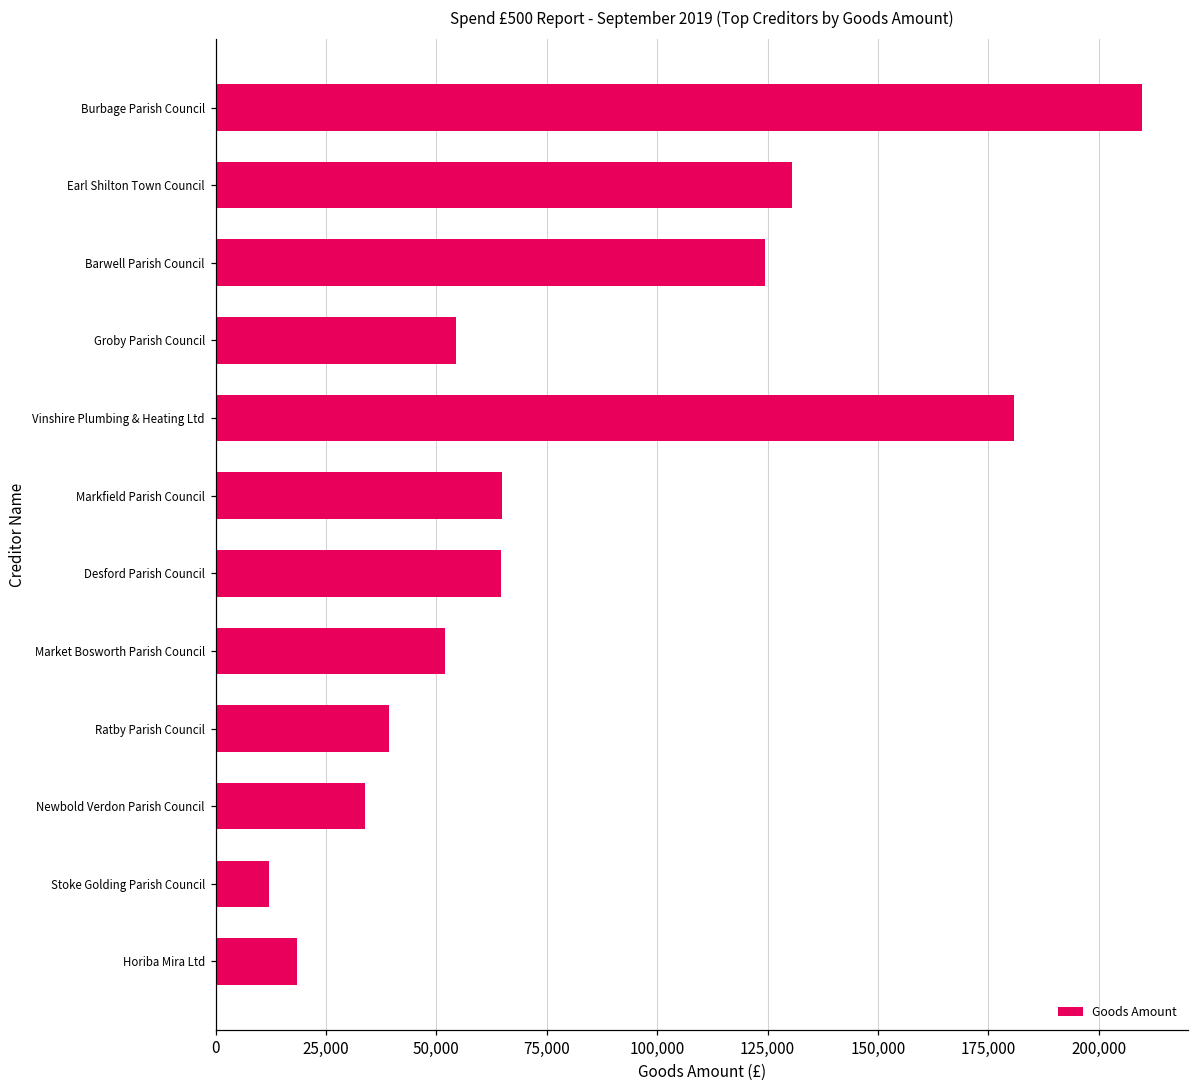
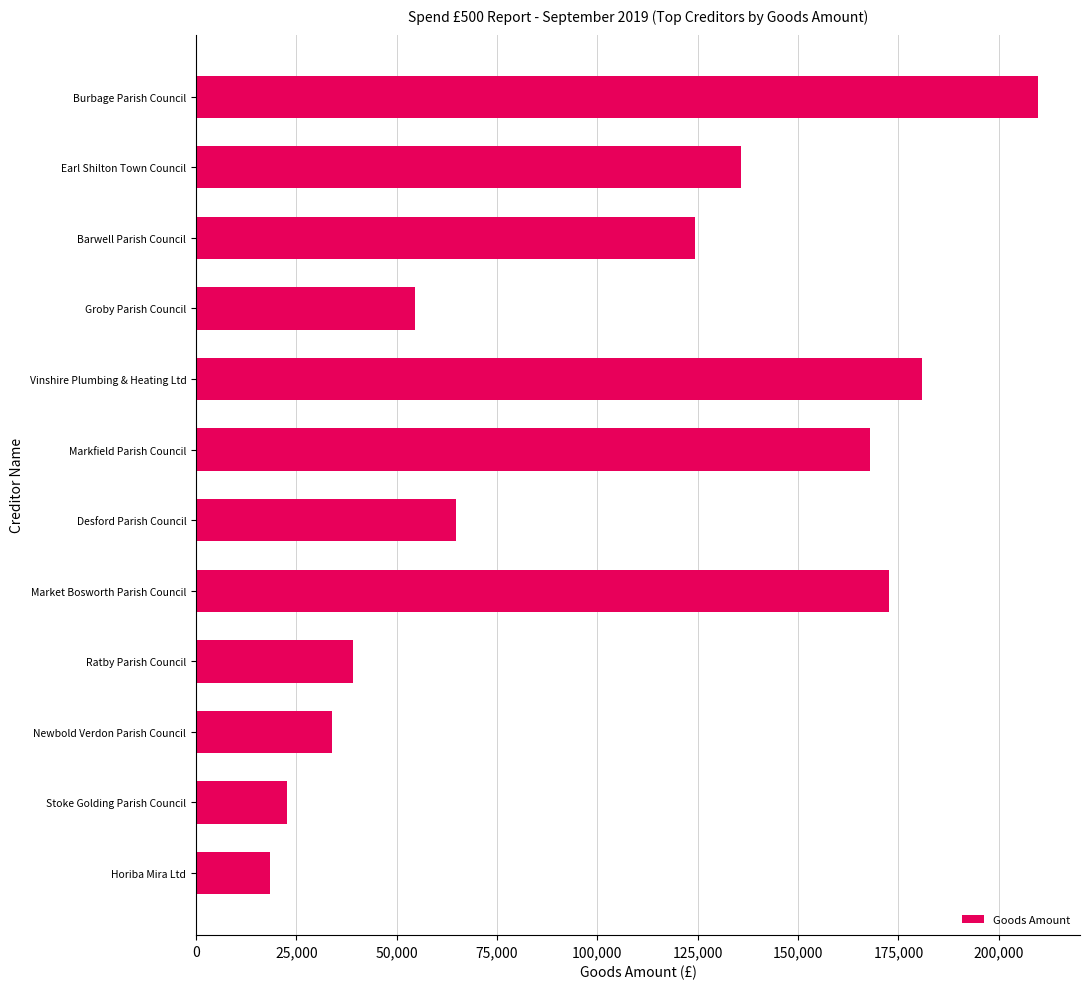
  {
    "Burbage Parish Council": "210,000",
-   "Earl Shilton Town Council": "131,000",
+   "Earl Shilton Town Council": "136,000",
    "Barwell Parish Council": "124,000",
    "Groby Parish Council": "55,000",
    "Vinshire Plumbing & Heating Ltd": "181,000",
-   "Markfield Parish Council": "65,000",
+   "Markfield Parish Council": "168,000",
    "Desford Parish Council": "65,000",
-   "Market Bosworth Parish Council": "52,000",
+   "Market Bosworth Parish Council": "173,000",
    "Ratby Parish Council": "39,000",
    "Newbold Verdon Parish Council": "34,000",
-   "Stoke Golding Parish Council": "12,000",
+   "Stoke Golding Parish Council": "23,000",
    "Horiba Mira Ltd": "18,000"
  }
